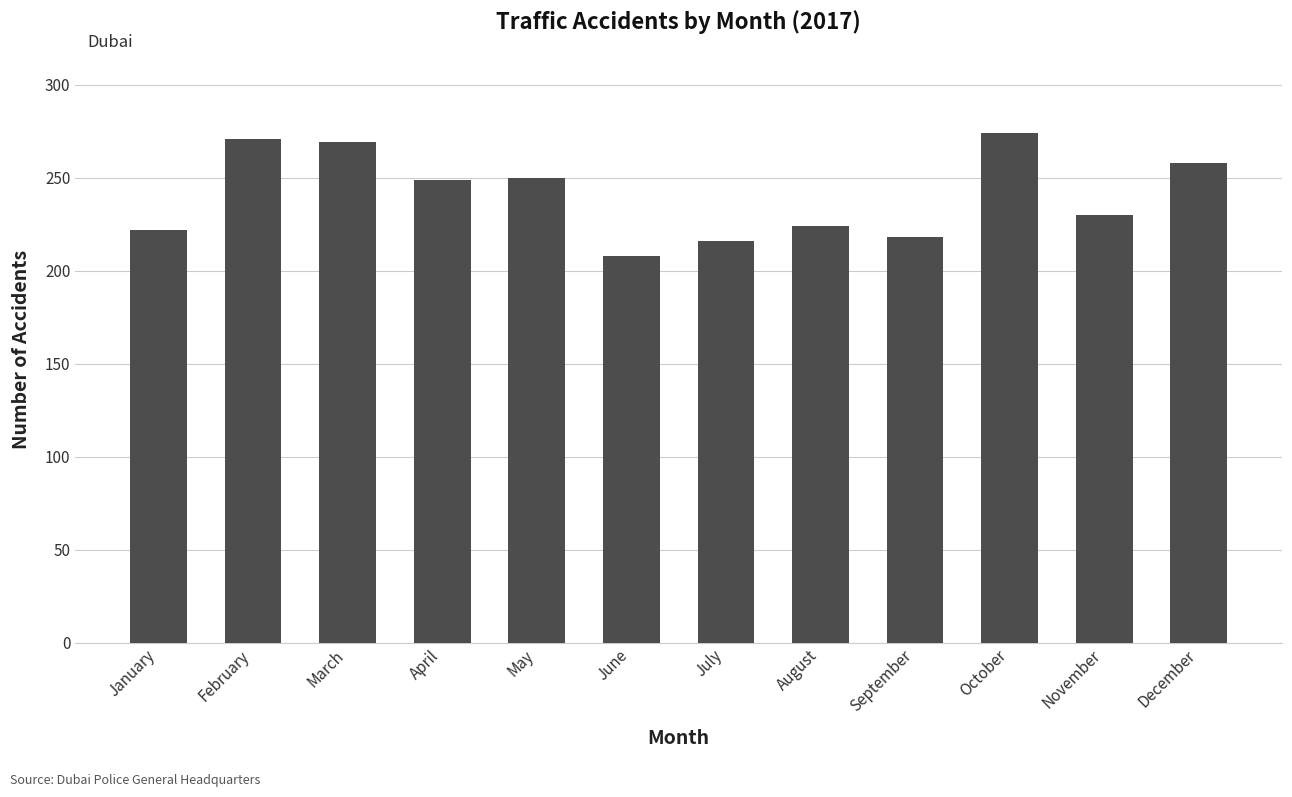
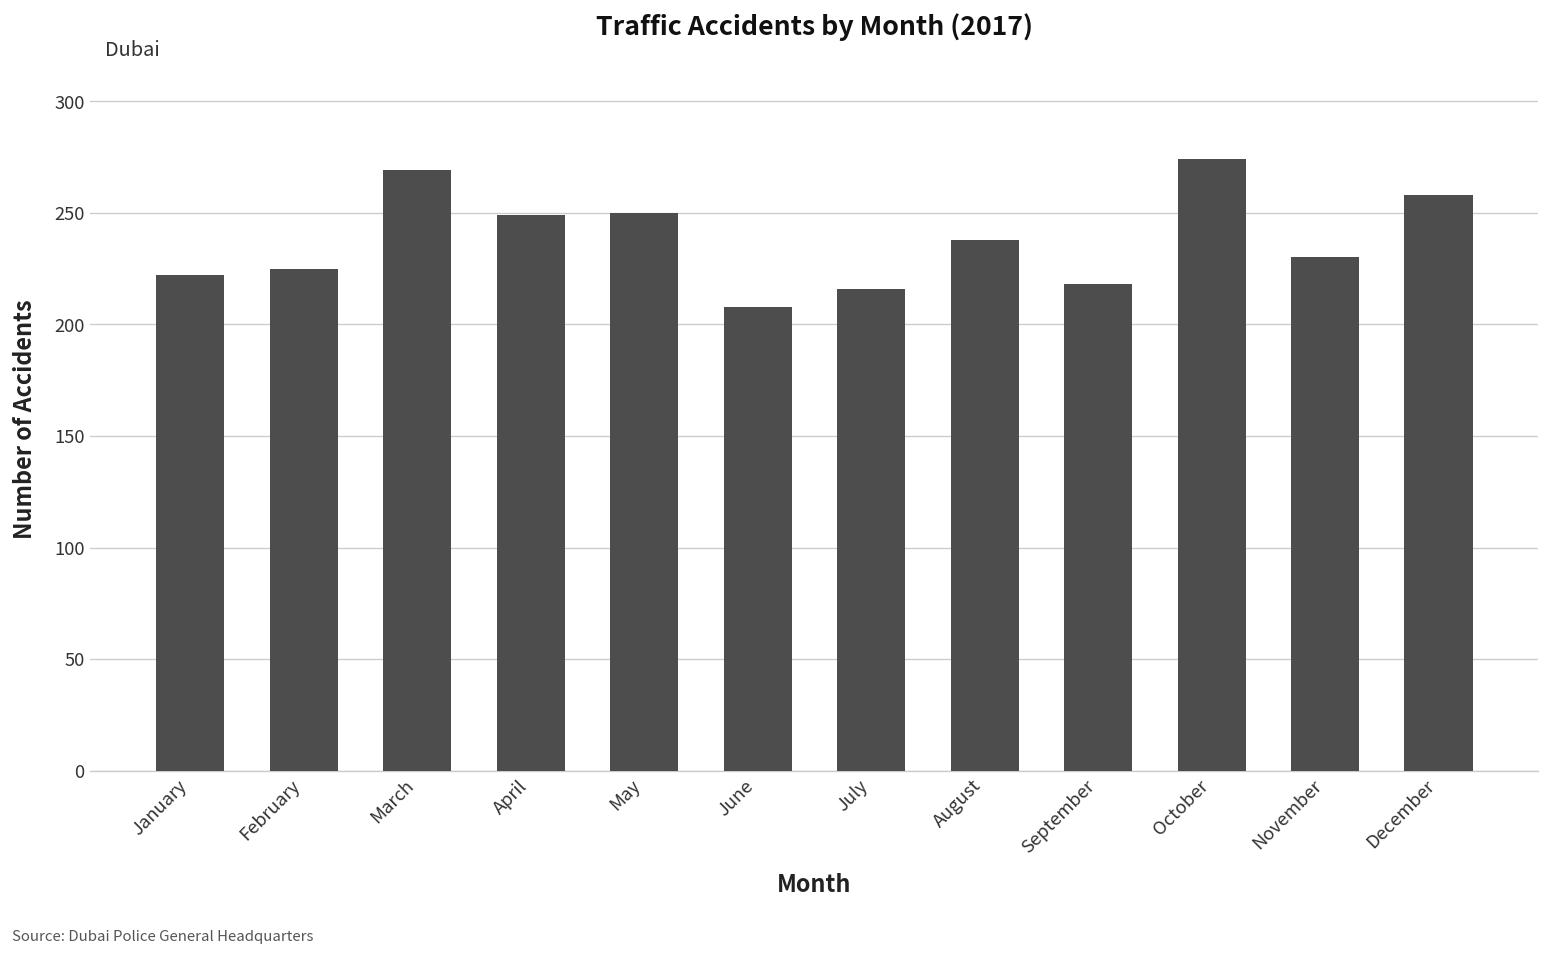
  {
    "January": 222,
-   "February": 271,
+   "February": 225,
    "March": 269,
    "April": 249,
    "May": 250,
    "June": 208,
    "July": 216,
-   "August": 224,
+   "August": 238,
    "September": 218,
    "October": 274,
    "November": 230,
    "December": 258
  }
